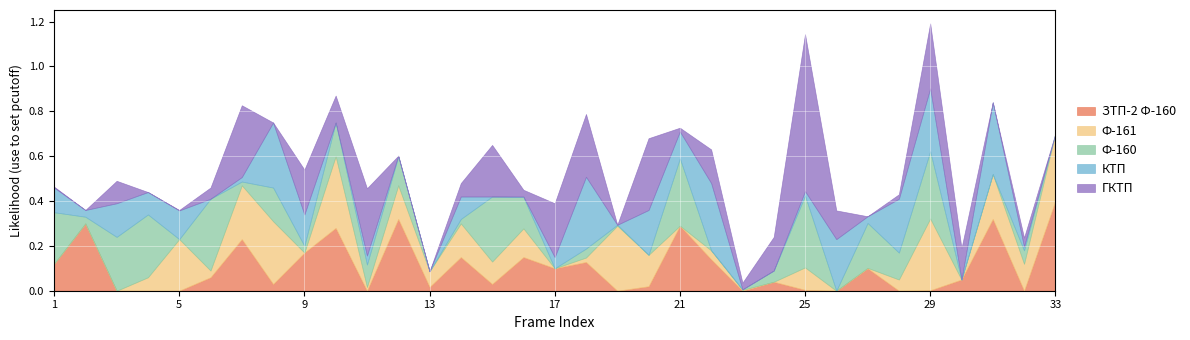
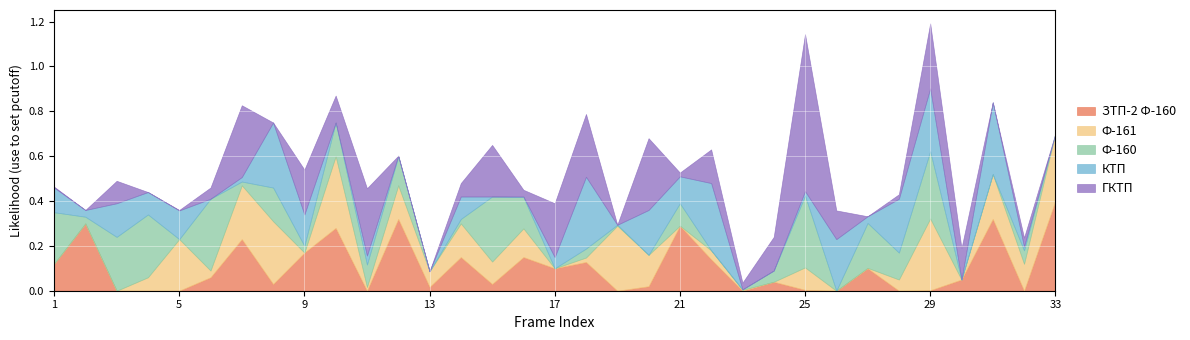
  {
    "ЗТП-2 Ф-160": {
      "5": 0.0,
      "13": 0.02,
      "33": 0.4
    },
    "Ф-161": {
      "25": 0.1,
      "29": 0.32
    },
    "Ф-160": {
      "1": 0.23,
      "9": 0.03,
-     "21": 0.3,
+     "21": 0.1,
      "25": 0.32,
      "29": 0.3
    },
    "КТП": {
      "9": 0.14,
      "17": 0.05,
      "21": 0.12,
      "25": 0.02,
      "29": 0.28
    },
    "ГКТП": {
      "9": 0.2,
      "17": 0.24,
      "21": 0.02,
      "25": 0.7,
      "29": 0.3
    }
  }
